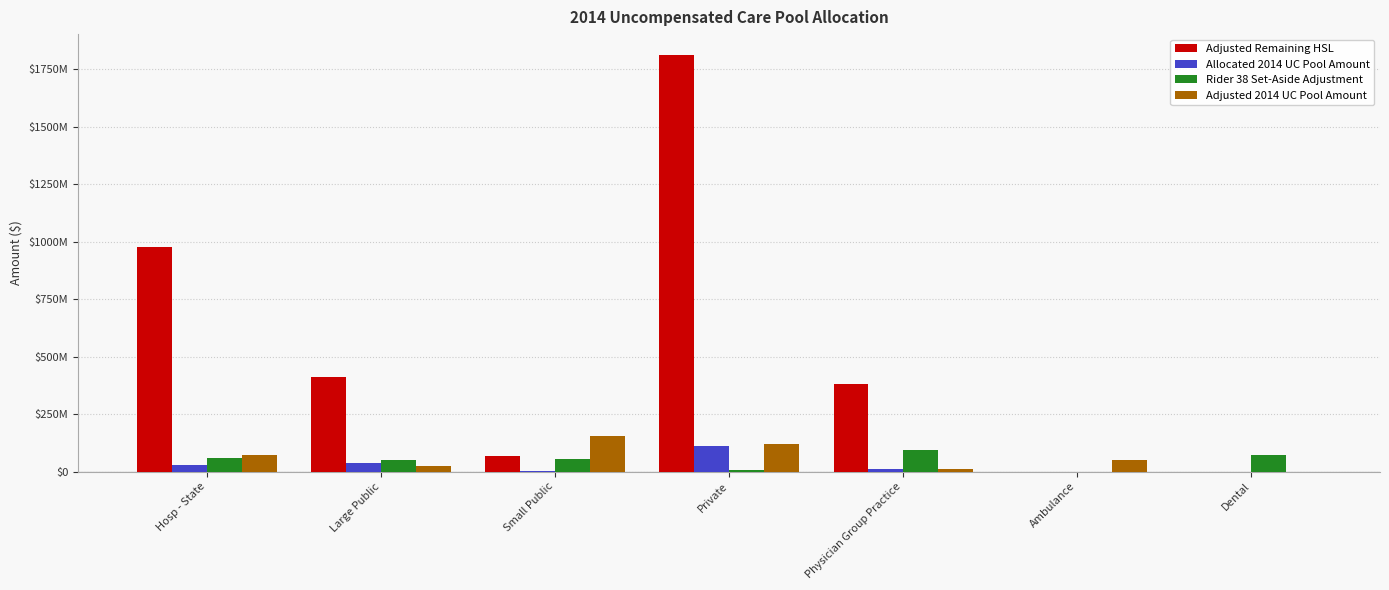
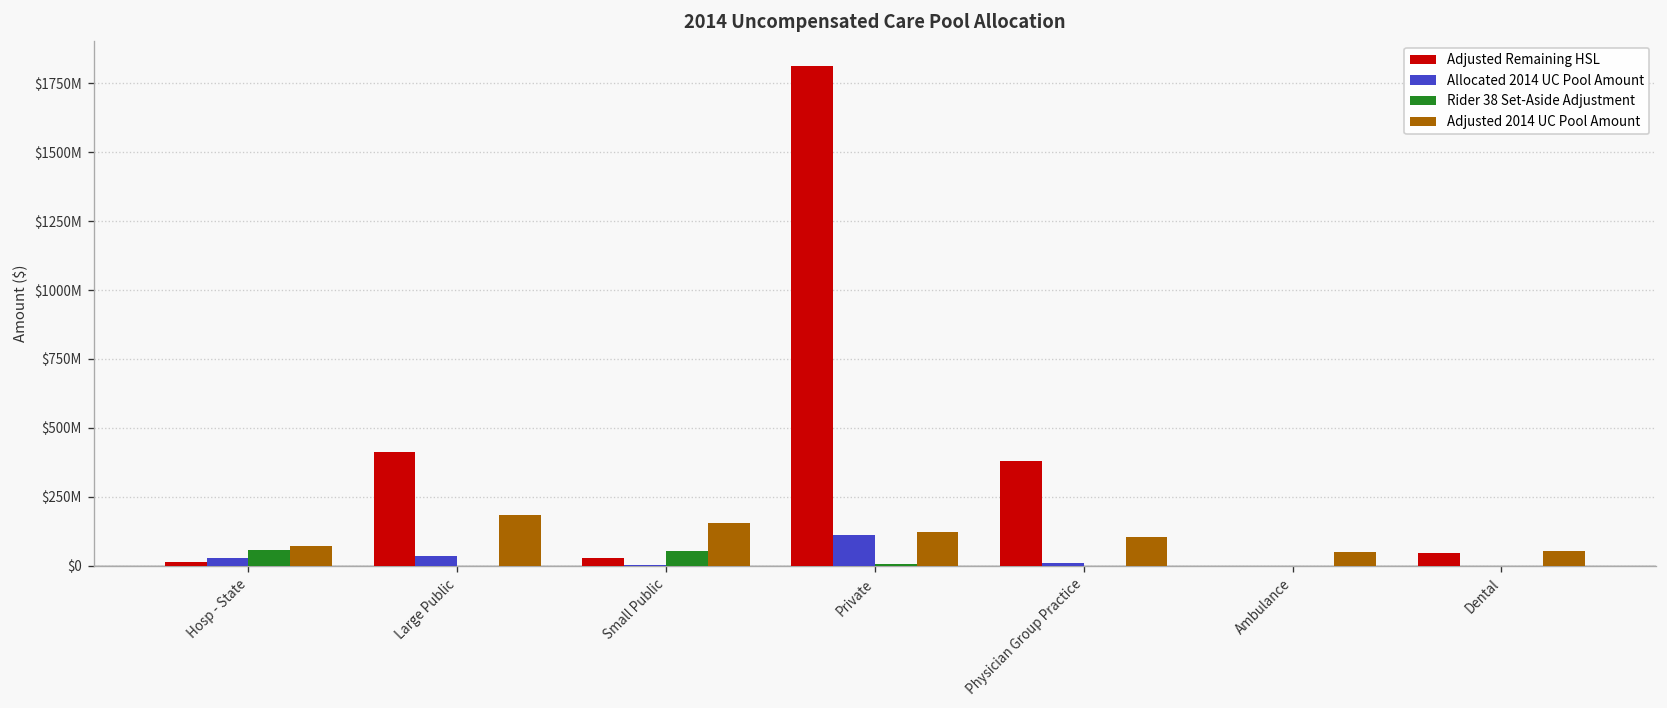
  {
    "Adjusted Remaining HSL": {
-     "Hosp - State": "$980000000",
+     "Hosp - State": "$20000000",
      "Large Public": "$410000000",
-     "Small Public": "$70000000",
+     "Small Public": "$30000000",
      "Private": "$1810000000",
      "Physician Group Practice": "$380000000",
      "Ambulance": "$0",
-     "Dental": "$0"
+     "Dental": "$50000000"
    },
    "Allocated 2014 UC Pool Amount": {
      "Hosp - State": "$30000000",
      "Large Public": "$40000000",
      "Private": "$110000000",
      "Physician Group Practice": "$10000000",
      "Ambulance": "$0",
      "Dental": "$0"
    },
    "Rider 38 Set-Aside Adjustment": {
      "Hosp - State": "$60000000",
-     "Large Public": "$50000000",
+     "Large Public": "$0",
      "Small Public": "$50000000",
-     "Physician Group Practice": "$90000000",
+     "Physician Group Practice": "$0",
      "Ambulance": "$0",
-     "Dental": "$70000000"
+     "Dental": "$0"
    },
    "Adjusted 2014 UC Pool Amount": {
      "Hosp - State": "$70000000",
-     "Large Public": "$30000000",
+     "Large Public": "$180000000",
      "Small Public": "$160000000",
      "Private": "$120000000",
-     "Physician Group Practice": "$10000000",
+     "Physician Group Practice": "$100000000",
      "Ambulance": "$50000000",
-     "Dental": "$0"
+     "Dental": "$50000000"
    }
  }
